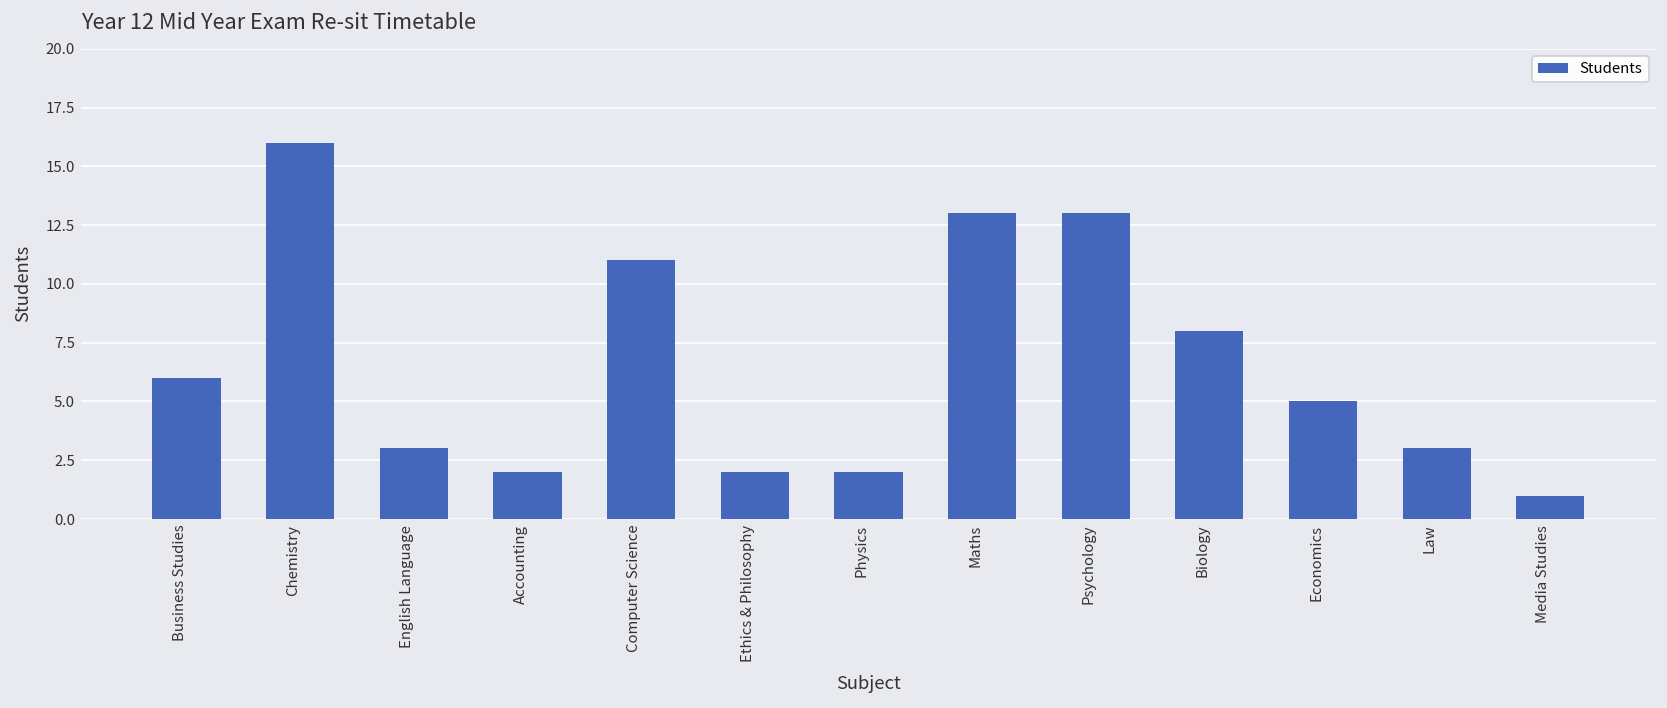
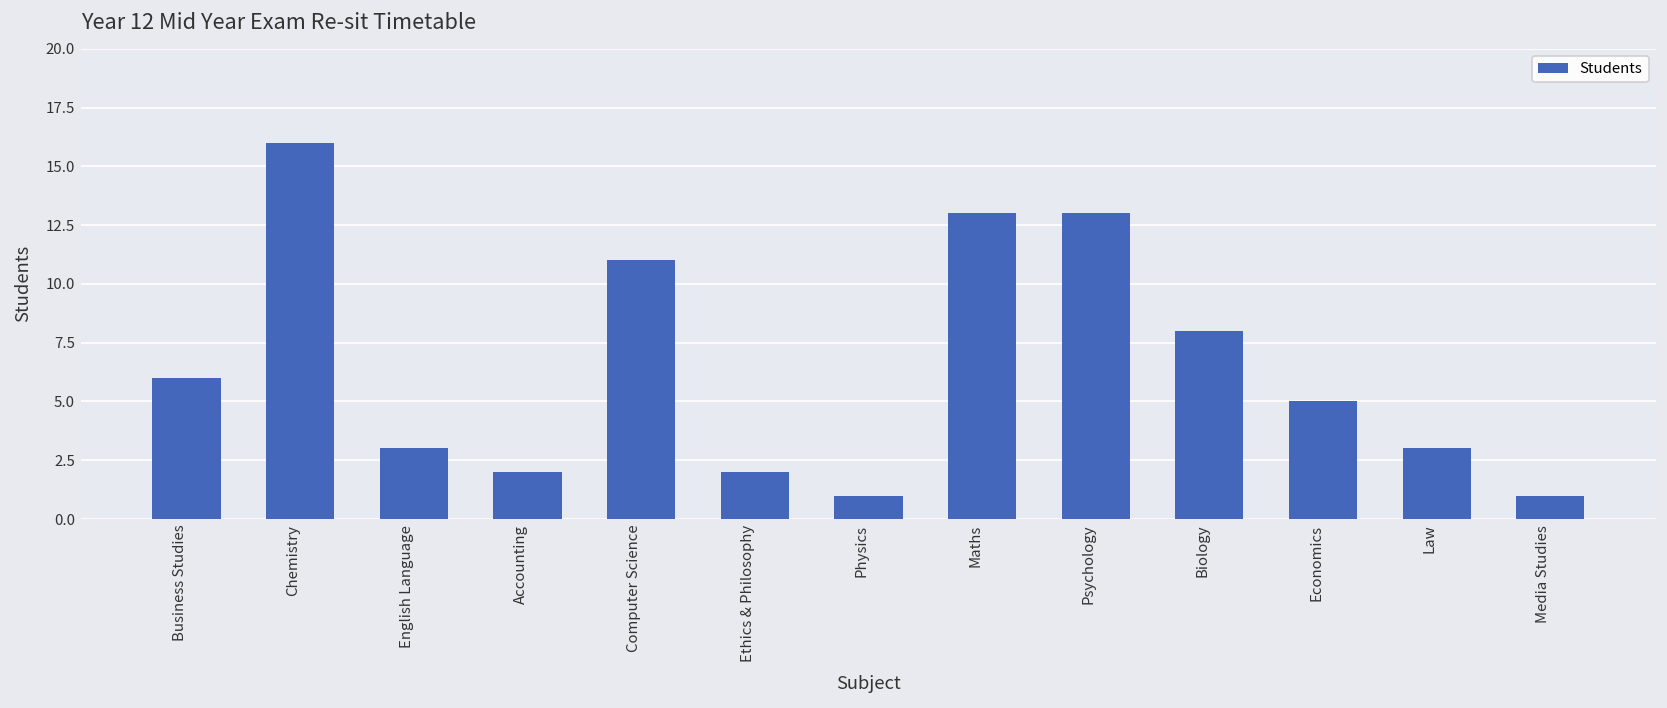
  {
    "Business Studies": 6,
    "Chemistry": 16,
    "English Language": 3,
    "Accounting": 2,
    "Computer Science": 11,
    "Ethics & Philosophy": 2,
-   "Physics": 2,
+   "Physics": 1,
    "Maths": 13,
    "Psychology": 13,
    "Biology": 8,
    "Economics": 5,
    "Law": 3,
    "Media Studies": 1
  }
